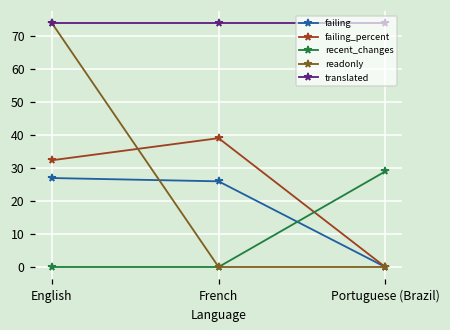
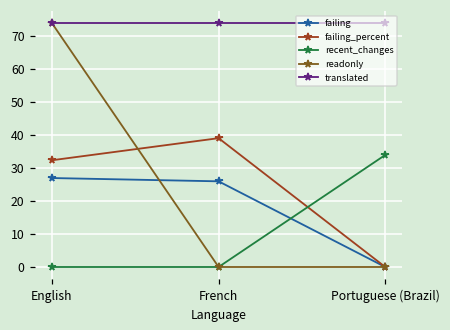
  {
    "failing": {
      "English": 27,
      "French": 26
    },
    "recent_changes": {
      "English": 0,
-     "Portuguese (Brazil)": 29
+     "Portuguese (Brazil)": 34
    },
    "translated": {
      "French": 74
    }
  }
